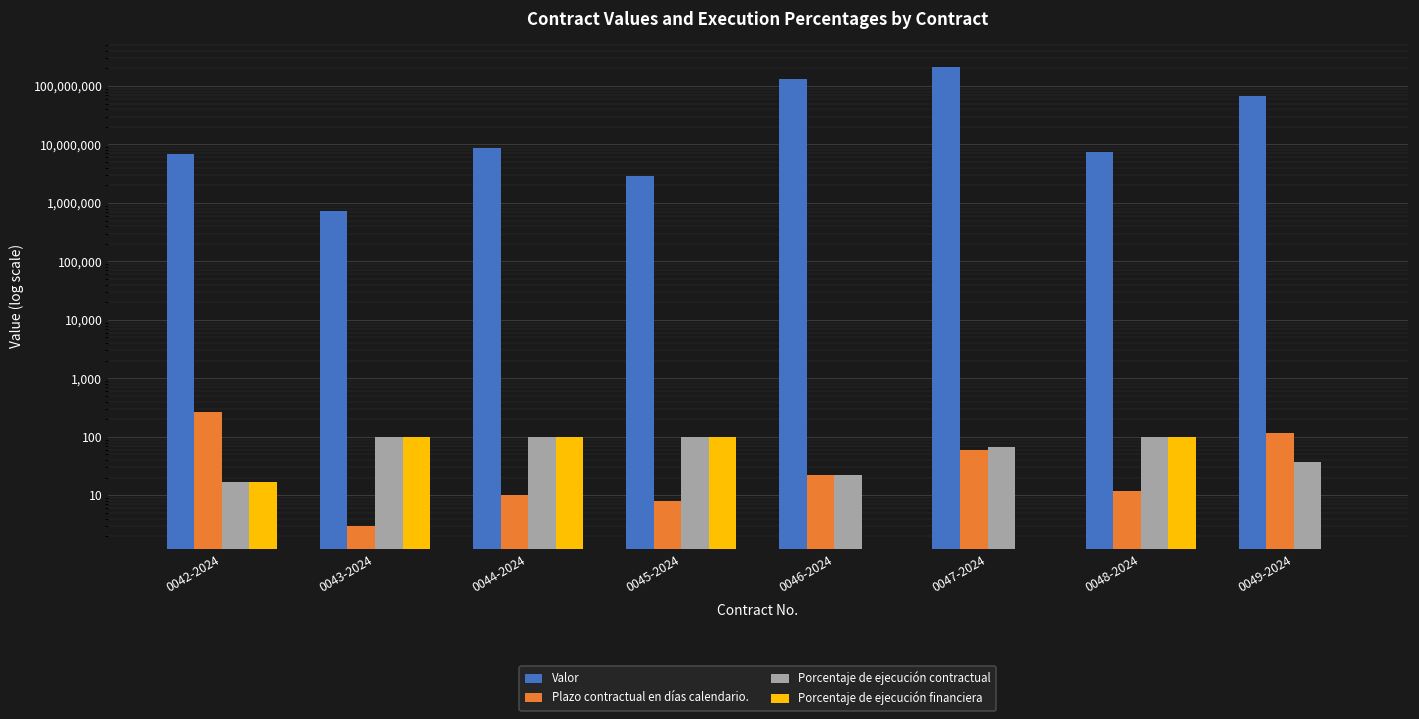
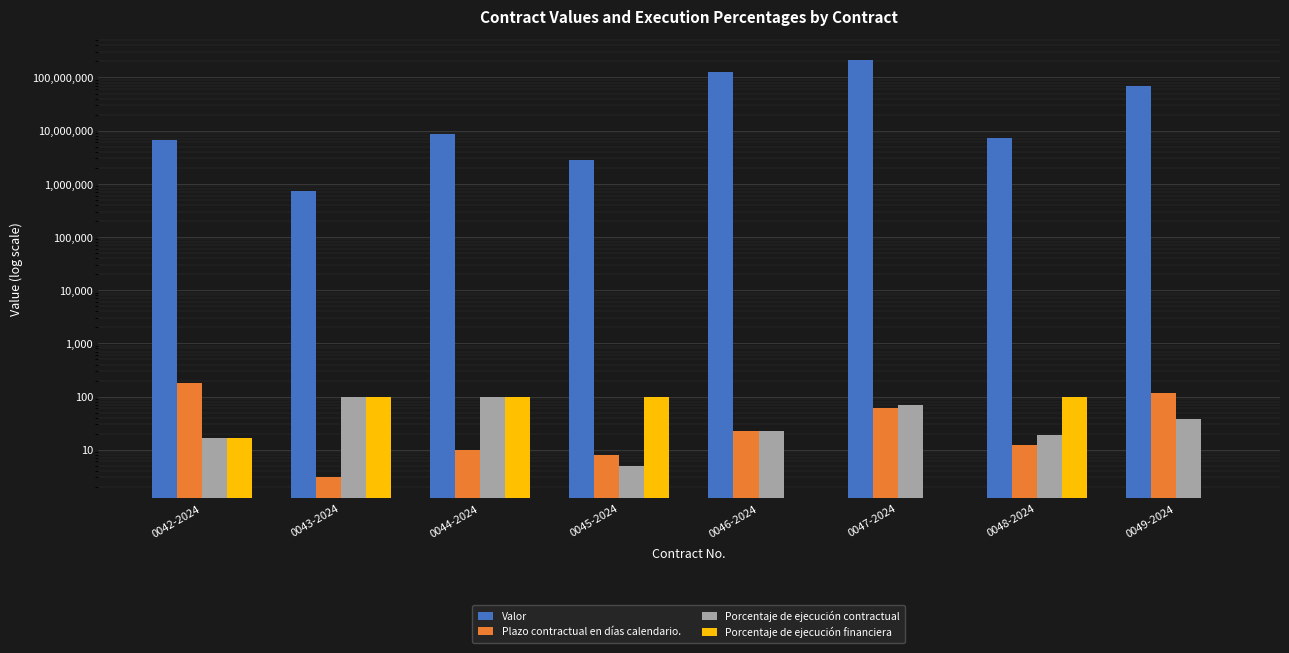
  {
    "Valor": {
      "0042-2024": "7,000,000",
      "0043-2024": "700,000",
      "0044-2024": "9,000,000",
      "0045-2024": "3,000,000",
      "0046-2024": "130,000,000",
      "0047-2024": "210,000,000",
      "0048-2024": "7,000,000",
      "0049-2024": "70,000,000"
    },
    "Plazo contractual en días calendario.": {
-     "0042-2024": "300",
+     "0042-2024": "180",
      "0043-2024": "3",
      "0044-2024": "10",
      "0045-2024": "8",
      "0046-2024": "22",
      "0047-2024": "60",
      "0048-2024": "12",
      "0049-2024": "120"
    },
    "Porcentaje de ejecución contractual": {
      "0042-2024": "17",
      "0043-2024": "100",
      "0044-2024": "100",
-     "0045-2024": "100",
+     "0045-2024": "5",
      "0046-2024": "22",
      "0047-2024": "70",
-     "0048-2024": "100",
+     "0048-2024": "19",
      "0049-2024": "40"
    },
    "Porcentaje de ejecución financiera": {
      "0042-2024": "17",
      "0043-2024": "100",
      "0044-2024": "100",
      "0045-2024": "100",
      "0048-2024": "100"
    }
  }
